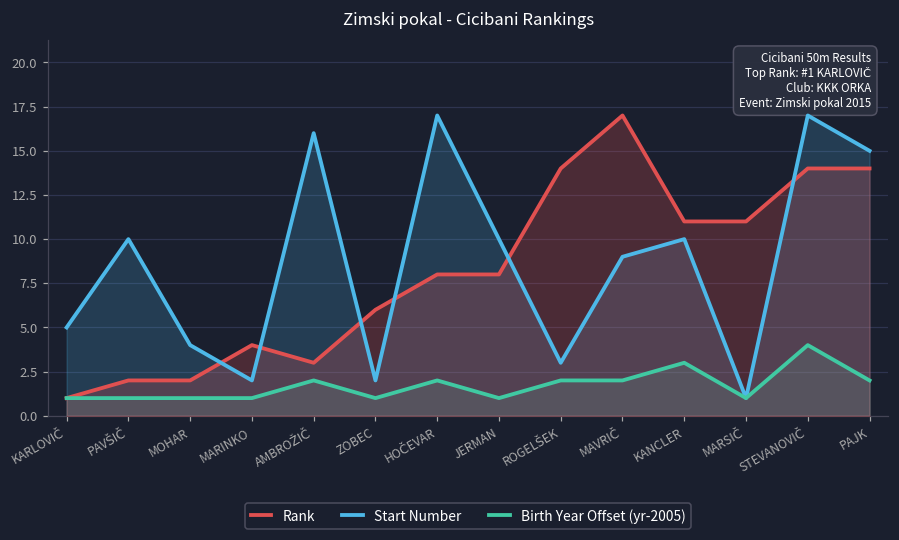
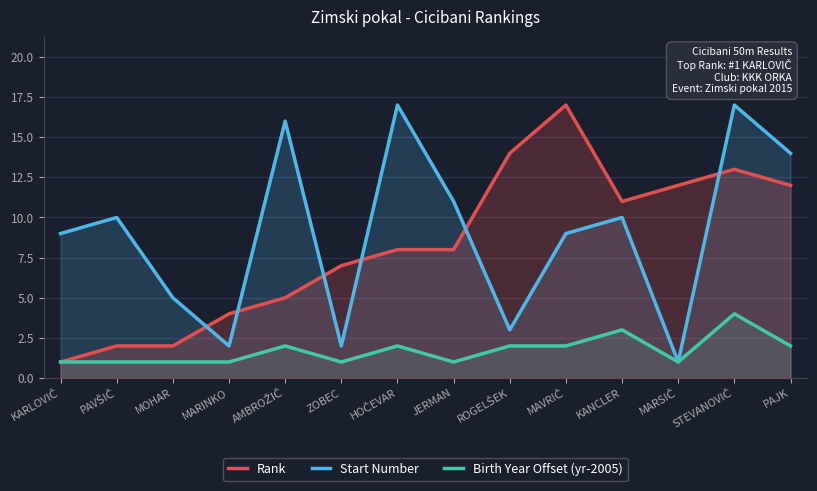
  {
    "Rank": {
      "PAVŠIČ": 2,
      "MOHAR": 2,
      "MARINKO": 4,
-     "AMBROŽIČ": 3,
-     "ZOBEC": 6,
+     "AMBROŽIČ": 5,
+     "ZOBEC": 7,
      "HOČEVAR": 8,
      "JERMAN": 8,
      "ROGELŠEK": 14,
      "MAVRIČ": 17,
      "KANCLER": 11,
-     "MARSIČ": 11,
-     "STEVANOVIČ": 14,
-     "PAJK": 14
+     "MARSIČ": 12,
+     "STEVANOVIČ": 13,
+     "PAJK": 12
    },
    "Start Number": {
-     "KARLOVIČ": 5,
+     "KARLOVIČ": 9,
      "PAVŠIČ": 10,
-     "MOHAR": 4,
+     "MOHAR": 5,
      "MARINKO": 2,
      "AMBROŽIČ": 16,
      "ZOBEC": 2,
      "HOČEVAR": 17,
-     "JERMAN": 10,
+     "JERMAN": 11,
      "ROGELŠEK": 3,
      "MAVRIČ": 9,
      "KANCLER": 10,
-     "PAJK": 15
+     "PAJK": 14
    },
    "Birth Year Offset (yr-2005)": {
      "PAVŠIČ": 1,
      "MOHAR": 1,
      "MARINKO": 1,
      "AMBROŽIČ": 2,
      "ZOBEC": 1,
      "HOČEVAR": 2,
      "JERMAN": 1,
      "ROGELŠEK": 2,
      "MAVRIČ": 2,
      "KANCLER": 3,
      "STEVANOVIČ": 4,
      "PAJK": 2
    }
  }
